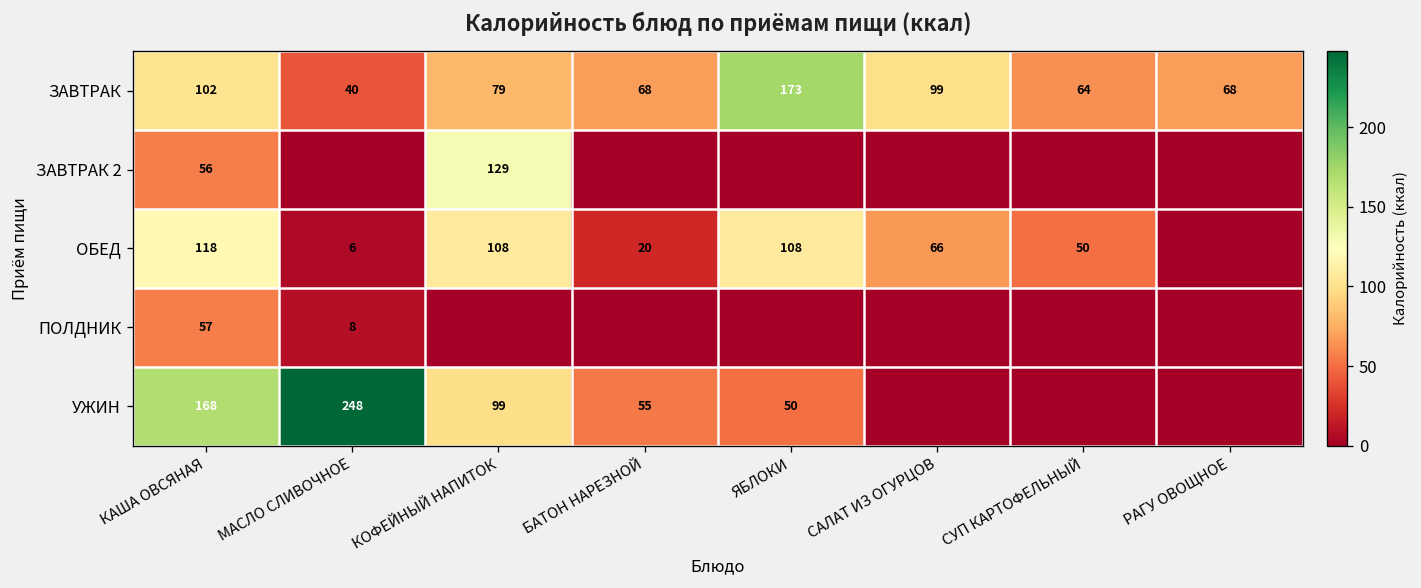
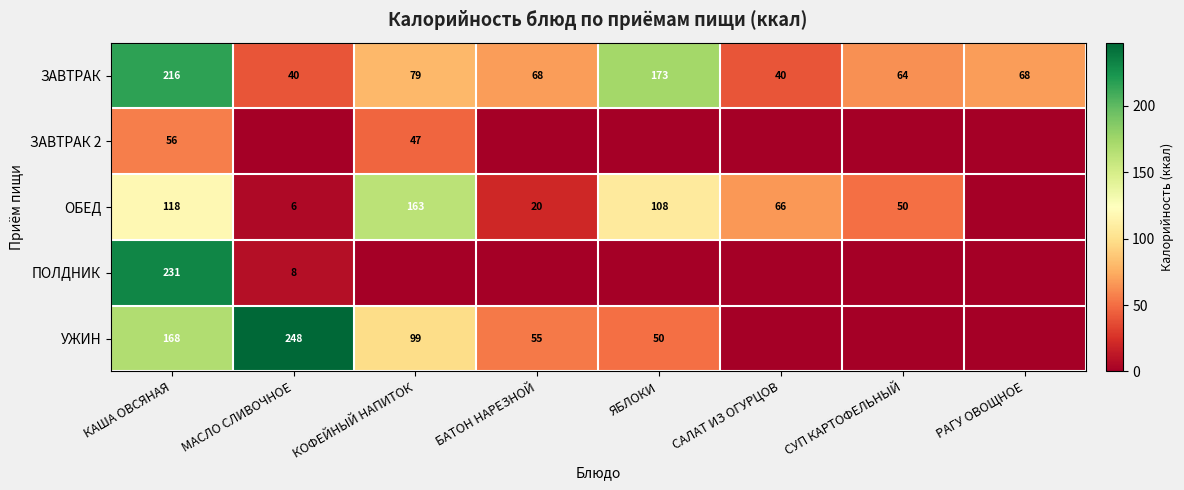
  {
    "ЗАВТРАК": {
-     "КАША ОВСЯНАЯ": 102,
+     "КАША ОВСЯНАЯ": 216,
      "МАСЛО СЛИВОЧНОЕ": 40,
      "КОФЕЙНЫЙ НАПИТОК": 79,
      "БАТОН НАРЕЗНОЙ": 68,
      "ЯБЛОКИ": 173,
-     "САЛАТ ИЗ ОГУРЦОВ": 99,
+     "САЛАТ ИЗ ОГУРЦОВ": 40,
      "СУП КАРТОФЕЛЬНЫЙ": 64,
      "РАГУ ОВОЩНОЕ": 68
    },
    "ЗАВТРАК 2": {
      "КАША ОВСЯНАЯ": 56,
-     "КОФЕЙНЫЙ НАПИТОК": 129
+     "КОФЕЙНЫЙ НАПИТОК": 47
    },
    "ОБЕД": {
      "КАША ОВСЯНАЯ": 118,
      "МАСЛО СЛИВОЧНОЕ": 6,
-     "КОФЕЙНЫЙ НАПИТОК": 108,
+     "КОФЕЙНЫЙ НАПИТОК": 163,
      "БАТОН НАРЕЗНОЙ": 20,
      "ЯБЛОКИ": 108,
      "САЛАТ ИЗ ОГУРЦОВ": 66,
      "СУП КАРТОФЕЛЬНЫЙ": 50
    },
    "ПОЛДНИК": {
-     "КАША ОВСЯНАЯ": 57,
+     "КАША ОВСЯНАЯ": 231,
      "МАСЛО СЛИВОЧНОЕ": 8
    },
    "УЖИН": {
      "КАША ОВСЯНАЯ": 168,
      "МАСЛО СЛИВОЧНОЕ": 248,
      "КОФЕЙНЫЙ НАПИТОК": 99,
      "БАТОН НАРЕЗНОЙ": 55,
      "ЯБЛОКИ": 50
    }
  }
